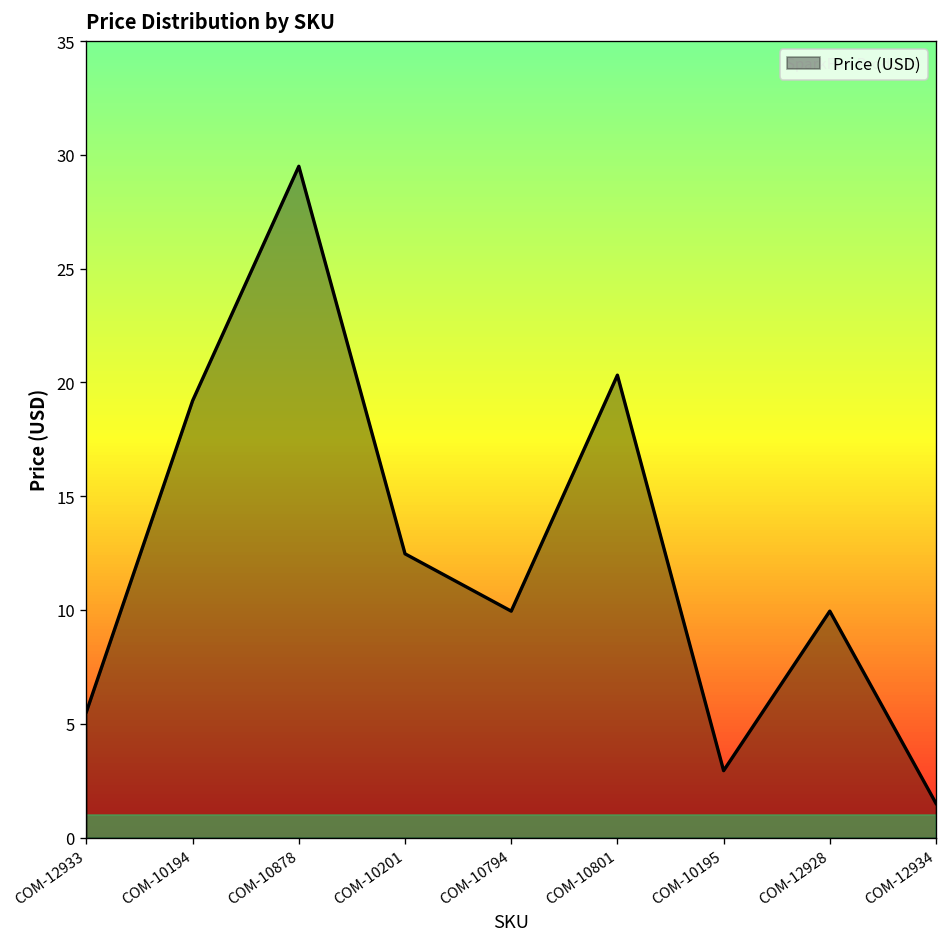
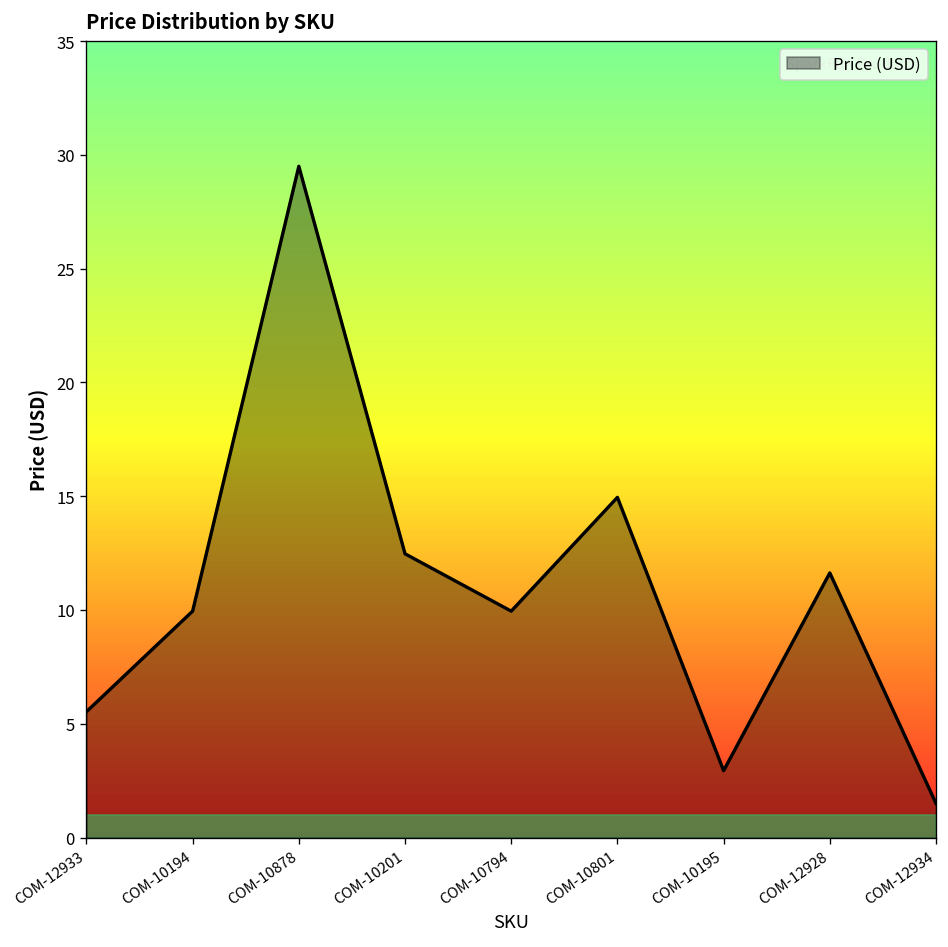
  {
    "COM-12933": 5.5,
-   "COM-10194": 19.2,
+   "COM-10194": 10.0,
    "COM-10878": 29.5,
    "COM-10201": 12.5,
    "COM-10794": 10.0,
-   "COM-10801": 20.3,
+   "COM-10801": 15.0,
    "COM-10195": 2.9,
-   "COM-12928": 10.0,
+   "COM-12928": 11.6,
    "COM-12934": 1.5
  }
